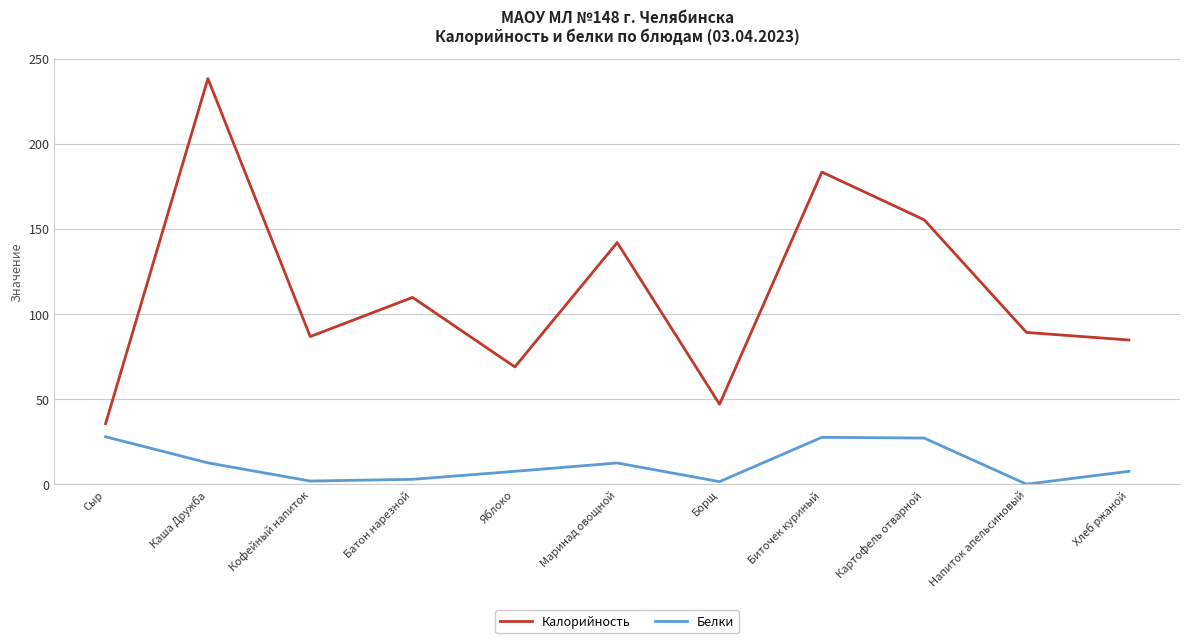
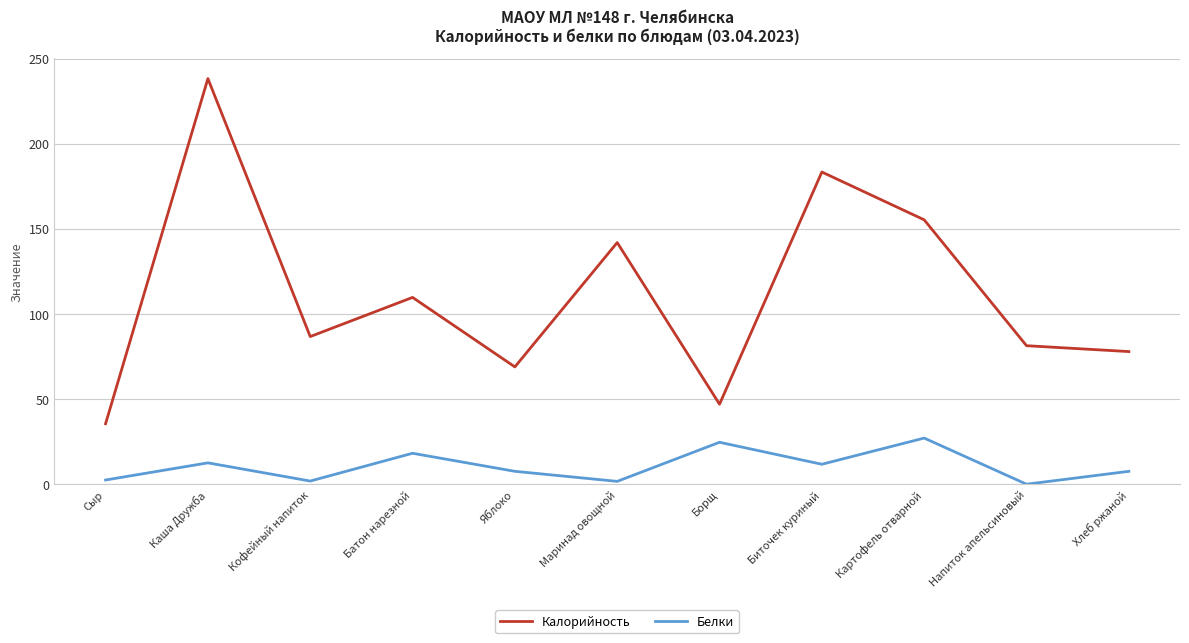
  {
    "Калорийность": {
      "Сыр": 36,
      "Каша Дружба": 238,
      "Кофейный напиток": 87,
      "Батон нарезной": 110,
      "Яблоко": 69,
      "Маринад овощной": 142,
      "Борщ": 47,
      "Биточек куриный": 183,
      "Картофель отварной": 155,
-     "Напиток апельсиновый": 89,
-     "Хлеб ржаной": 85
+     "Напиток апельсиновый": 81,
+     "Хлеб ржаной": 78
    },
    "Белки": {
-     "Сыр": 28,
+     "Сыр": 3,
      "Каша Дружба": 13,
      "Кофейный напиток": 2,
-     "Батон нарезной": 3,
+     "Батон нарезной": 18,
      "Яблоко": 8,
-     "Маринад овощной": 13,
-     "Борщ": 2,
-     "Биточек куриный": 28,
+     "Маринад овощной": 2,
+     "Борщ": 25,
+     "Биточек куриный": 12,
      "Картофель отварной": 27,
      "Напиток апельсиновый": 0,
      "Хлеб ржаной": 8
    }
  }
